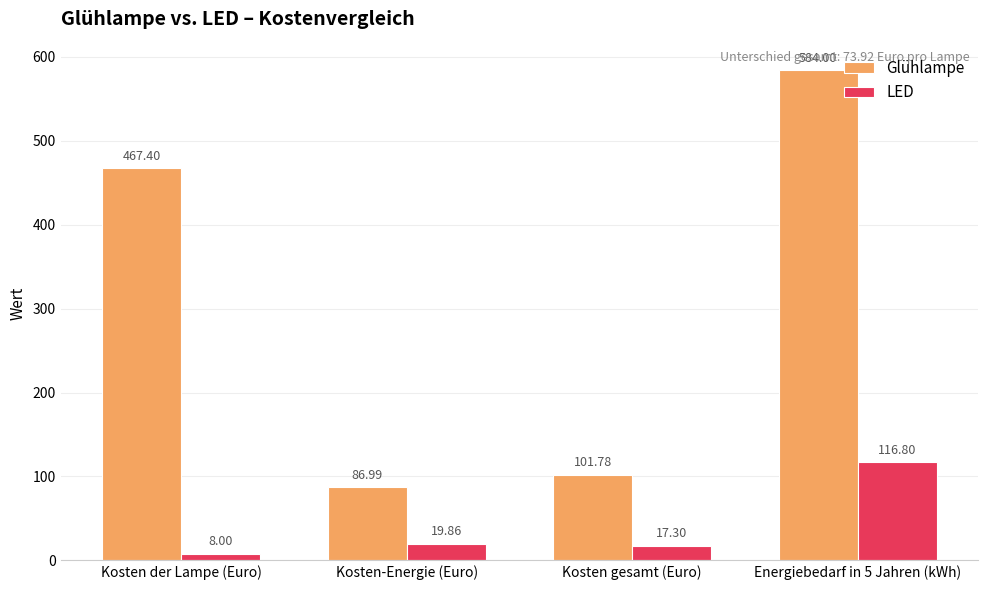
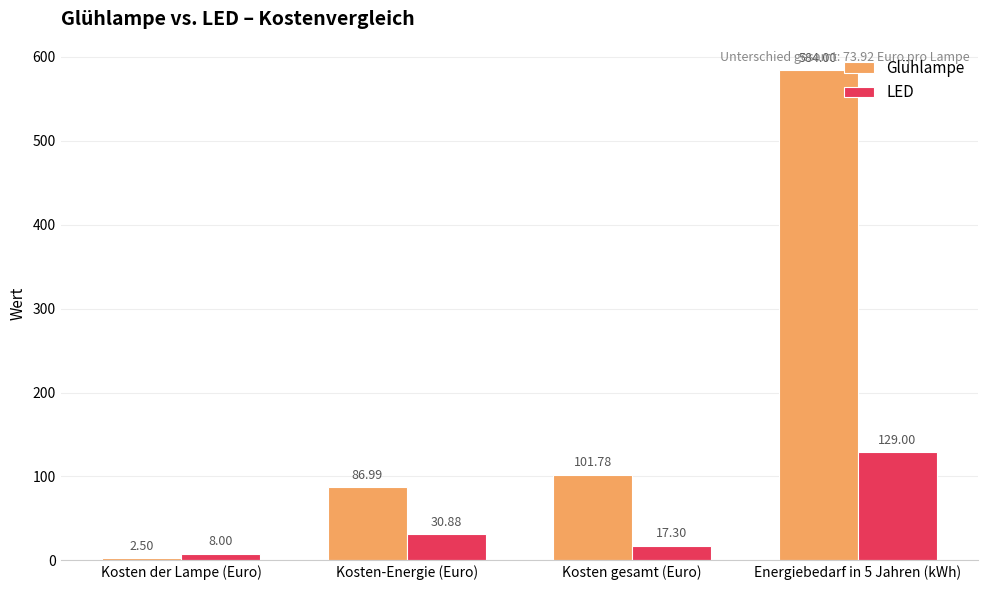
  {
    "Glühlampe": {
-     "Kosten der Lampe (Euro)": 467.40,
+     "Kosten der Lampe (Euro)": 2.50,
      "Kosten-Energie (Euro)": 86.99,
      "Kosten gesamt (Euro)": 101.78
    },
    "LED": {
      "Kosten der Lampe (Euro)": 8.00,
-     "Kosten-Energie (Euro)": 19.86,
+     "Kosten-Energie (Euro)": 30.88,
      "Kosten gesamt (Euro)": 17.30,
-     "Energiebedarf in 5 Jahren (kWh)": 116.80
+     "Energiebedarf in 5 Jahren (kWh)": 129.00
    }
  }
